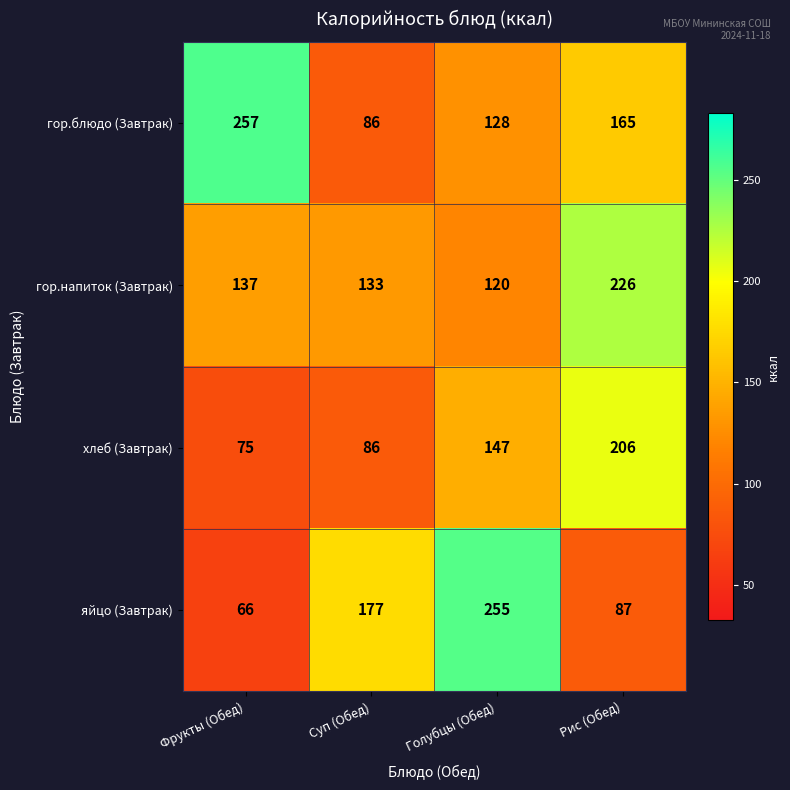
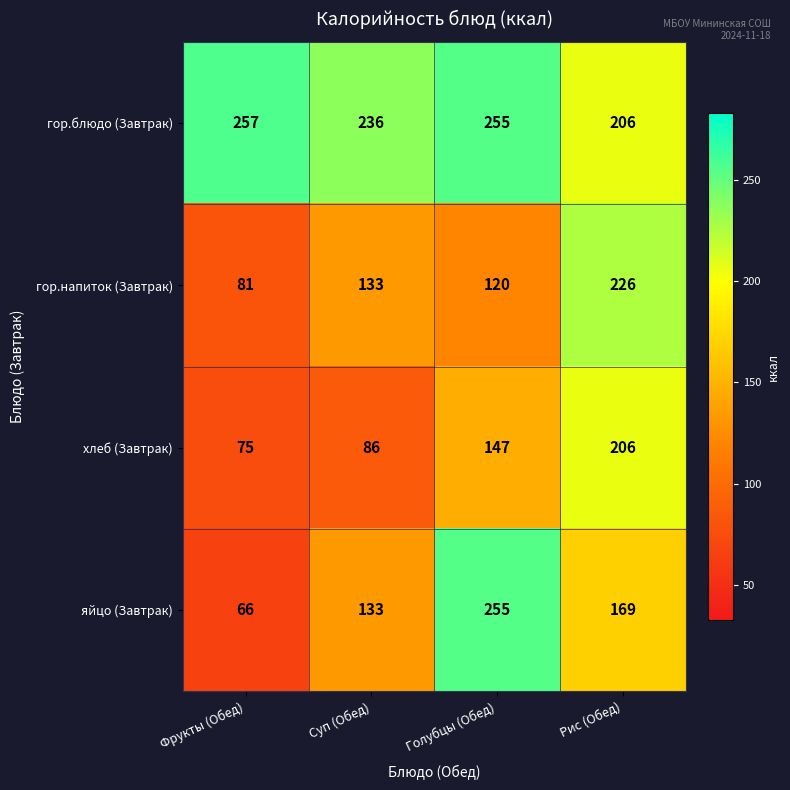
  {
    "гор.блюдо (Завтрак)": {
      "Фрукты (Обед)": 257,
-     "Суп (Обед)": 86,
-     "Голубцы (Обед)": 128,
-     "Рис (Обед)": 165
+     "Суп (Обед)": 236,
+     "Голубцы (Обед)": 255,
+     "Рис (Обед)": 206
    },
    "гор.напиток (Завтрак)": {
-     "Фрукты (Обед)": 137,
+     "Фрукты (Обед)": 81,
      "Суп (Обед)": 133,
      "Голубцы (Обед)": 120,
      "Рис (Обед)": 226
    },
    "хлеб (Завтрак)": {
      "Фрукты (Обед)": 75,
      "Суп (Обед)": 86,
      "Голубцы (Обед)": 147,
      "Рис (Обед)": 206
    },
    "яйцо (Завтрак)": {
      "Фрукты (Обед)": 66,
-     "Суп (Обед)": 177,
+     "Суп (Обед)": 133,
      "Голубцы (Обед)": 255,
-     "Рис (Обед)": 87
+     "Рис (Обед)": 169
    }
  }
